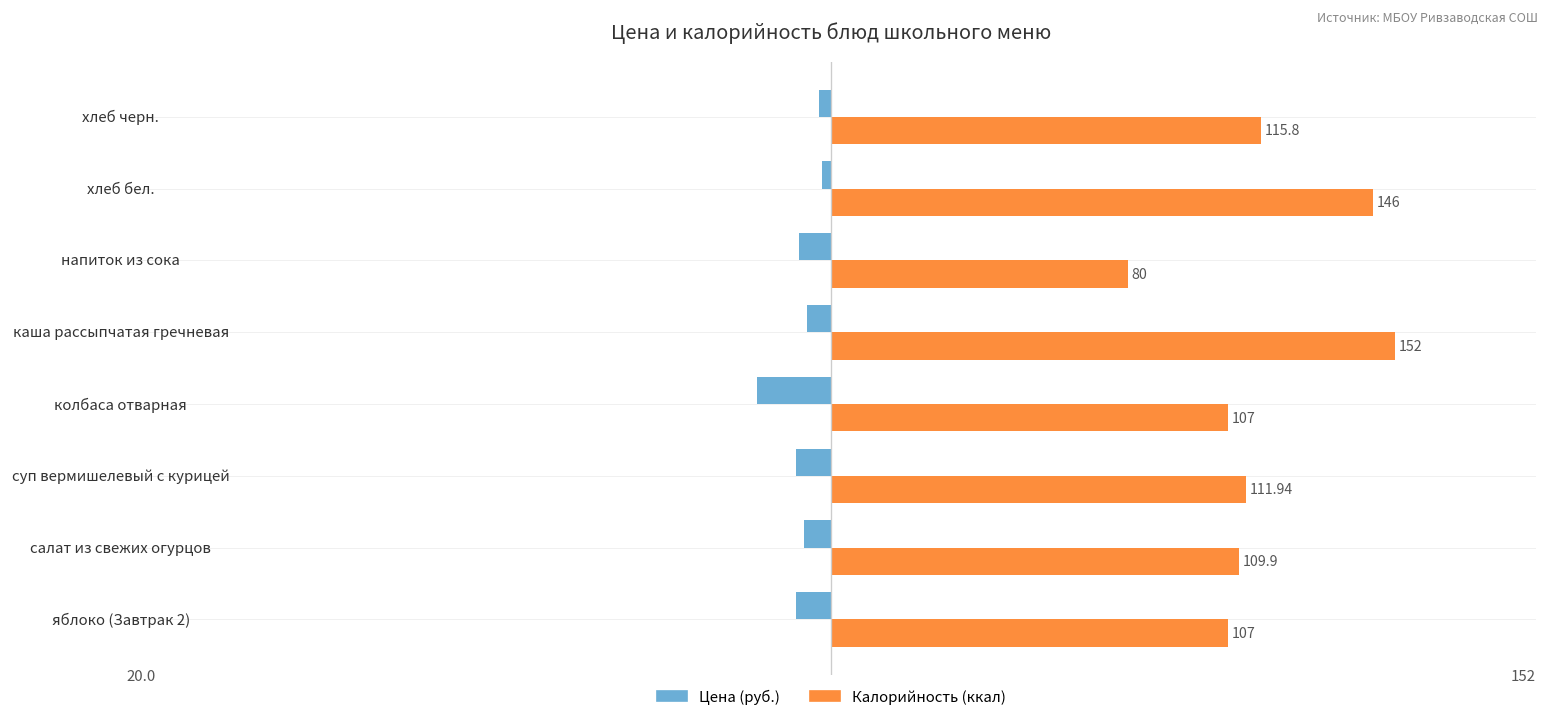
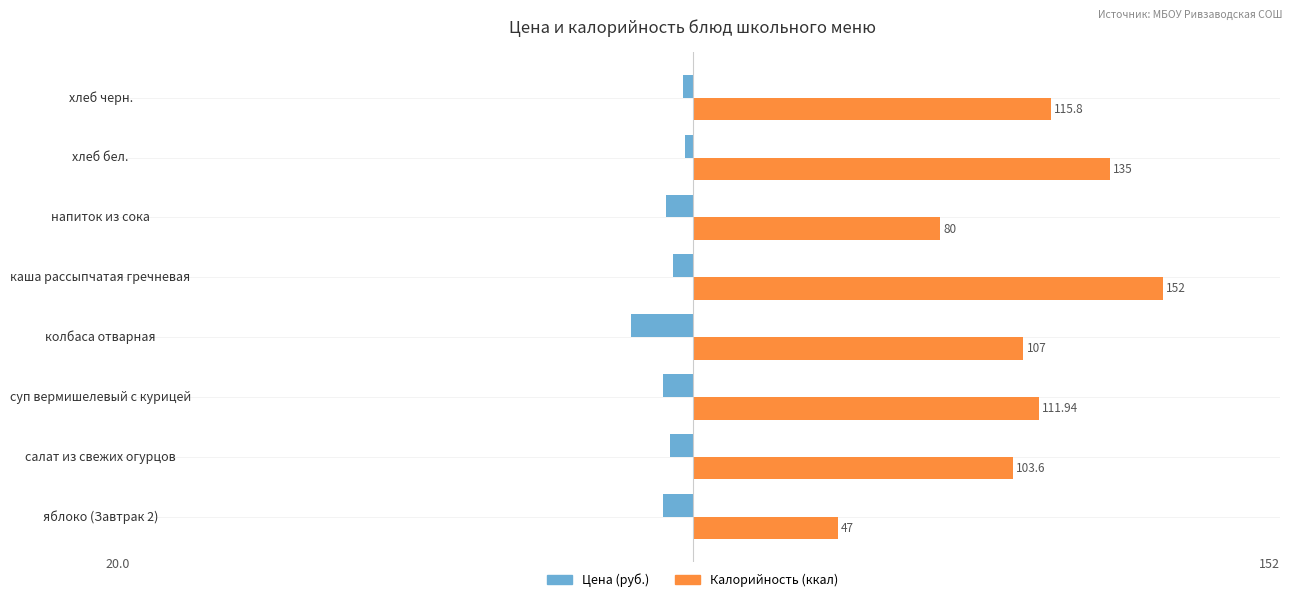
  {
    "Калорийность (ккал)": {
      "хлеб черн.": 115.8,
-     "хлеб бел.": 146,
+     "хлеб бел.": 135,
      "напиток из сока": 80,
      "каша рассыпчатая гречневая": 152,
      "колбаса отварная": 107,
      "суп вермишелевый с курицей": 111.94,
-     "салат из свежих огурцов": 109.9,
-     "яблоко (Завтрак 2)": 107
+     "салат из свежих огурцов": 103.6,
+     "яблоко (Завтрак 2)": 47
    }
  }
